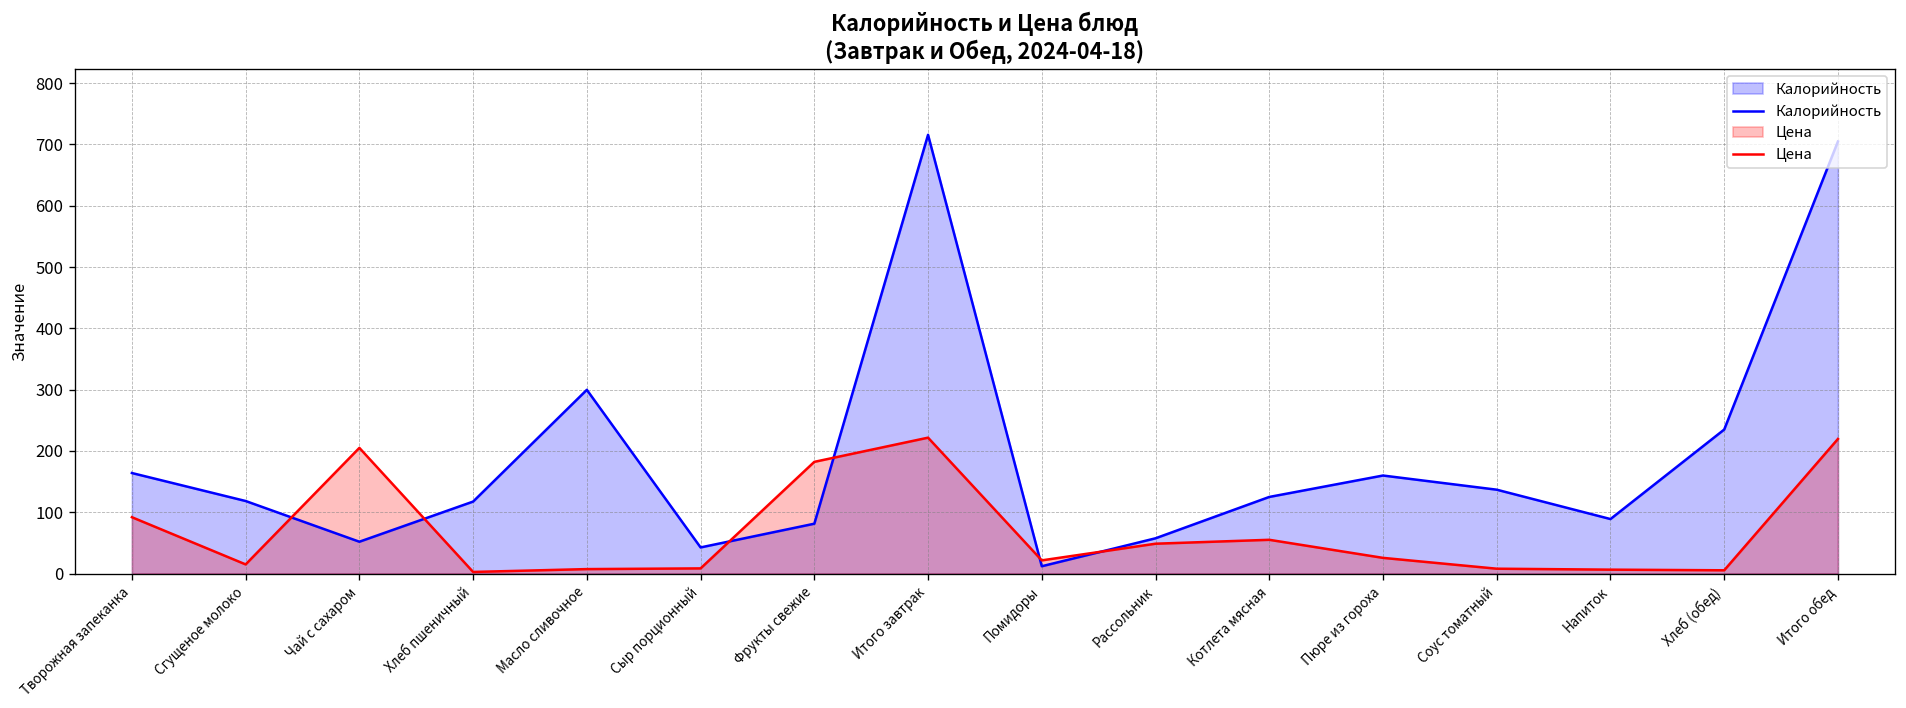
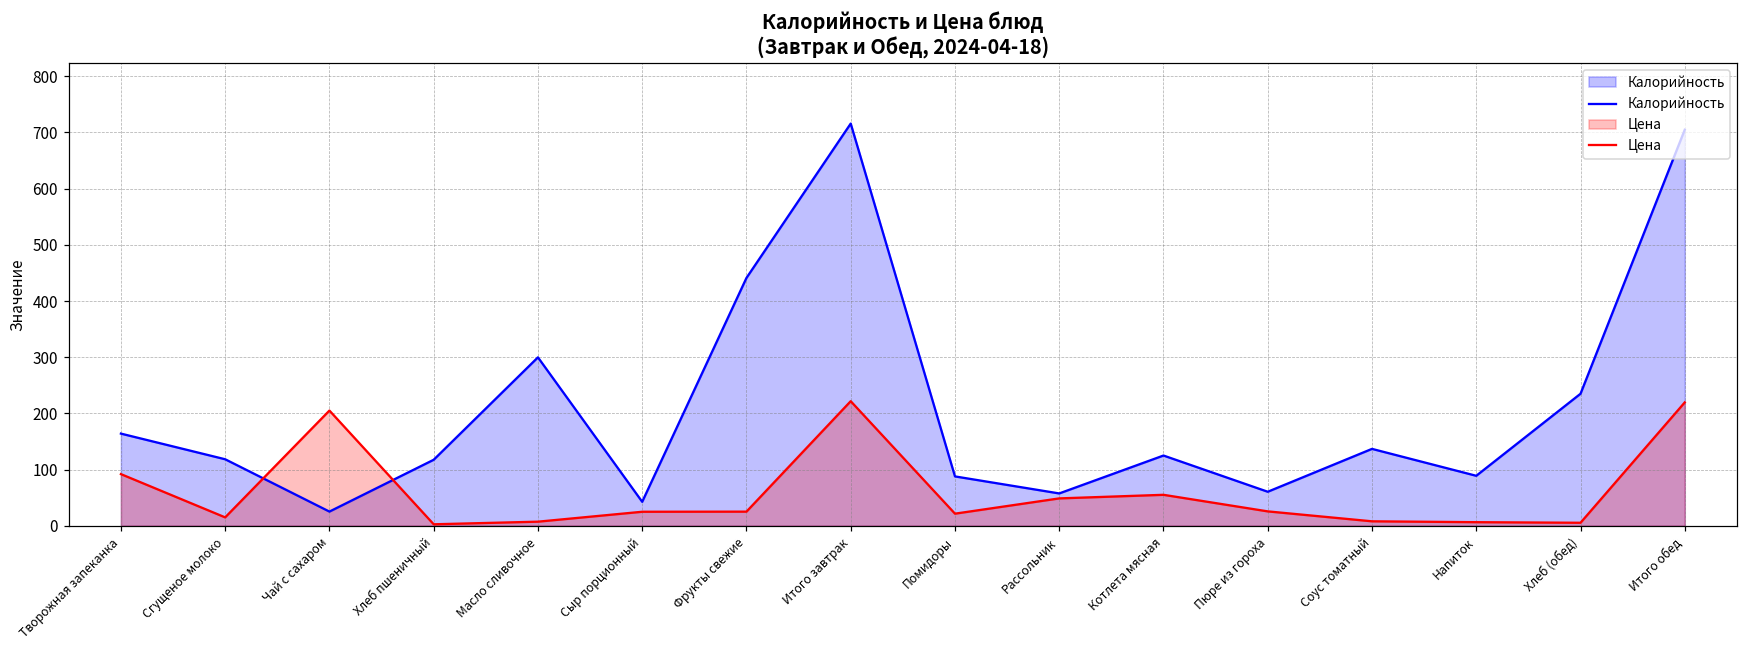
  {
    "Калорийность": {
      "Творожная запеканка": 160,
      "Сгущеное молоко": 120,
-     "Чай с сахаром": 50,
+     "Чай с сахаром": 30,
      "Хлеб пшеничный": 120,
      "Масло сливочное": 300,
      "Сыр порционный": 40,
-     "Фрукты свежие": 80,
+     "Фрукты свежие": 440,
      "Итого завтрак": 720,
-     "Помидоры": 10,
+     "Помидоры": 90,
      "Рассольник": 60,
      "Котлета мясная": 130,
-     "Пюре из гороха": 160,
+     "Пюре из гороха": 60,
      "Соус томатный": 140,
      "Напиток": 90,
      "Хлеб (обед)": 240
    },
    "Цена": {
      "Творожная запеканка": 90,
      "Сгущеное молоко": 20,
      "Чай с сахаром": 210,
      "Хлеб пшеничный": 0,
      "Масло сливочное": 10,
-     "Сыр порционный": 10,
-     "Фрукты свежие": 180,
+     "Сыр порционный": 30,
+     "Фрукты свежие": 30,
      "Итого завтрак": 220,
      "Помидоры": 20,
      "Рассольник": 50,
      "Котлета мясная": 60,
      "Пюре из гороха": 30,
      "Соус томатный": 10,
      "Напиток": 10,
      "Хлеб (обед)": 10,
      "Итого обед": 220
    }
  }
